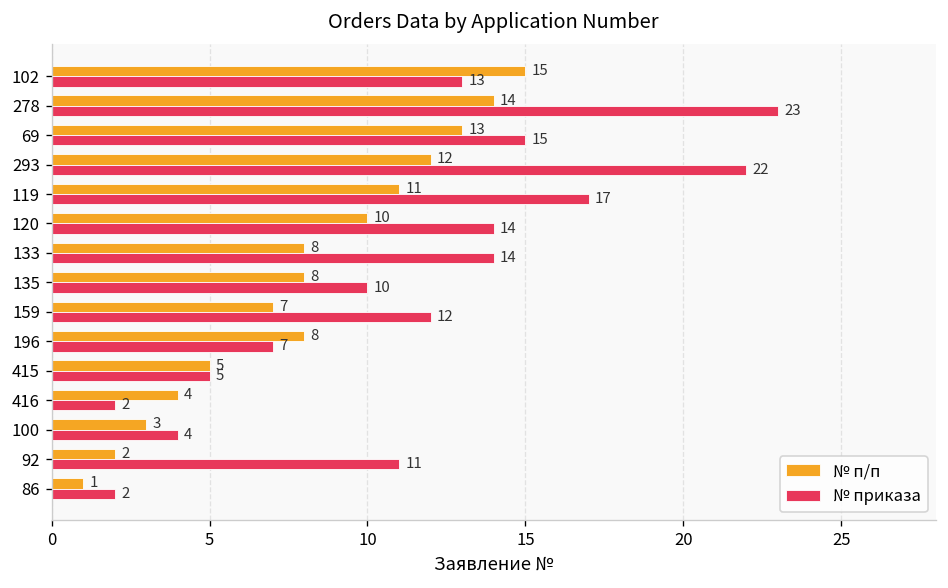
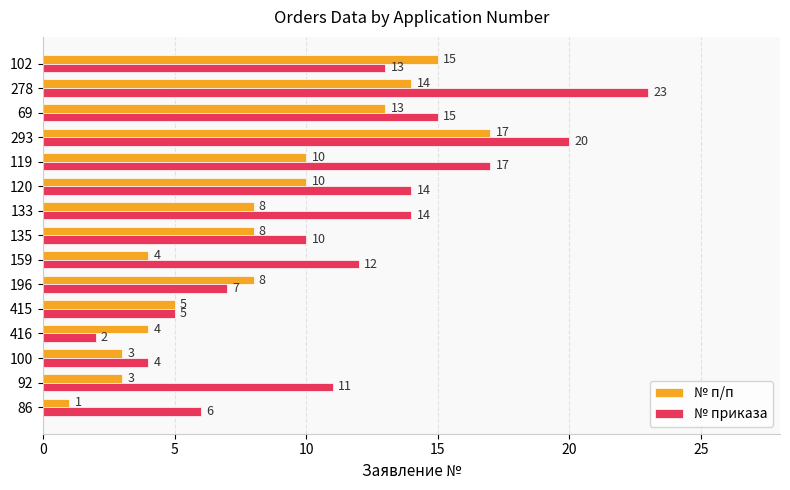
  {
    "№ п/п": {
      "102": 15,
      "278": 14,
      "69": 13,
-     "293": 12,
-     "119": 11,
+     "293": 17,
+     "119": 10,
      "120": 10,
      "133": 8,
      "135": 8,
-     "159": 7,
+     "159": 4,
      "196": 8,
      "416": 4,
      "100": 3,
-     "92": 2,
+     "92": 3,
      "86": 1
    },
    "№ приказа": {
      "102": 13,
      "278": 23,
      "69": 15,
-     "293": 22,
+     "293": 20,
      "119": 17,
      "120": 14,
      "133": 14,
      "135": 10,
      "159": 12,
      "196": 7,
      "416": 2,
      "100": 4,
      "92": 11,
-     "86": 2
+     "86": 6
    }
  }
